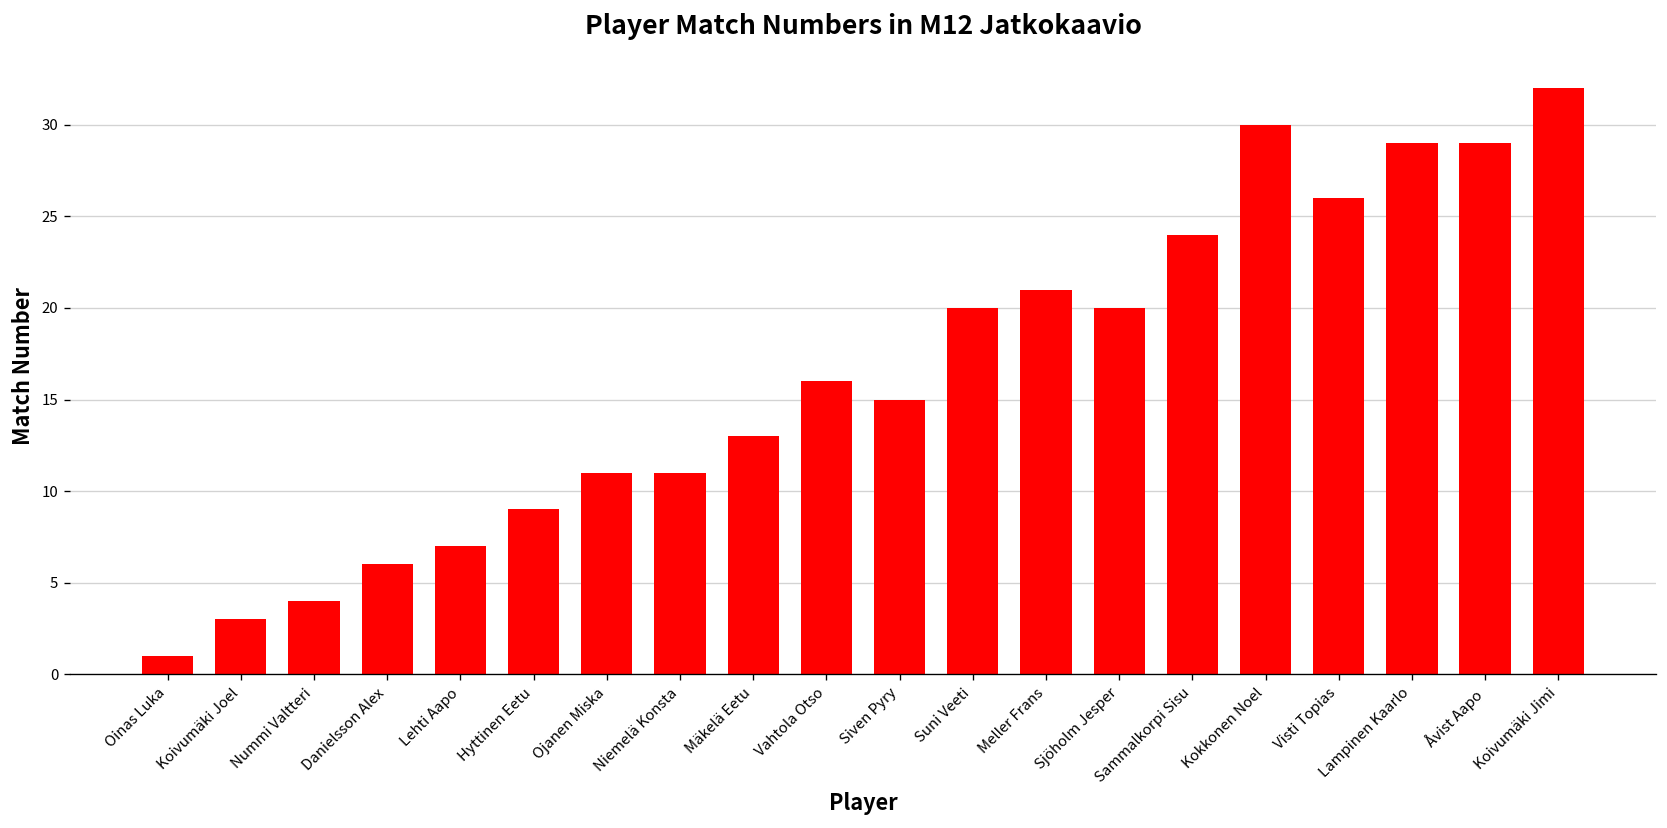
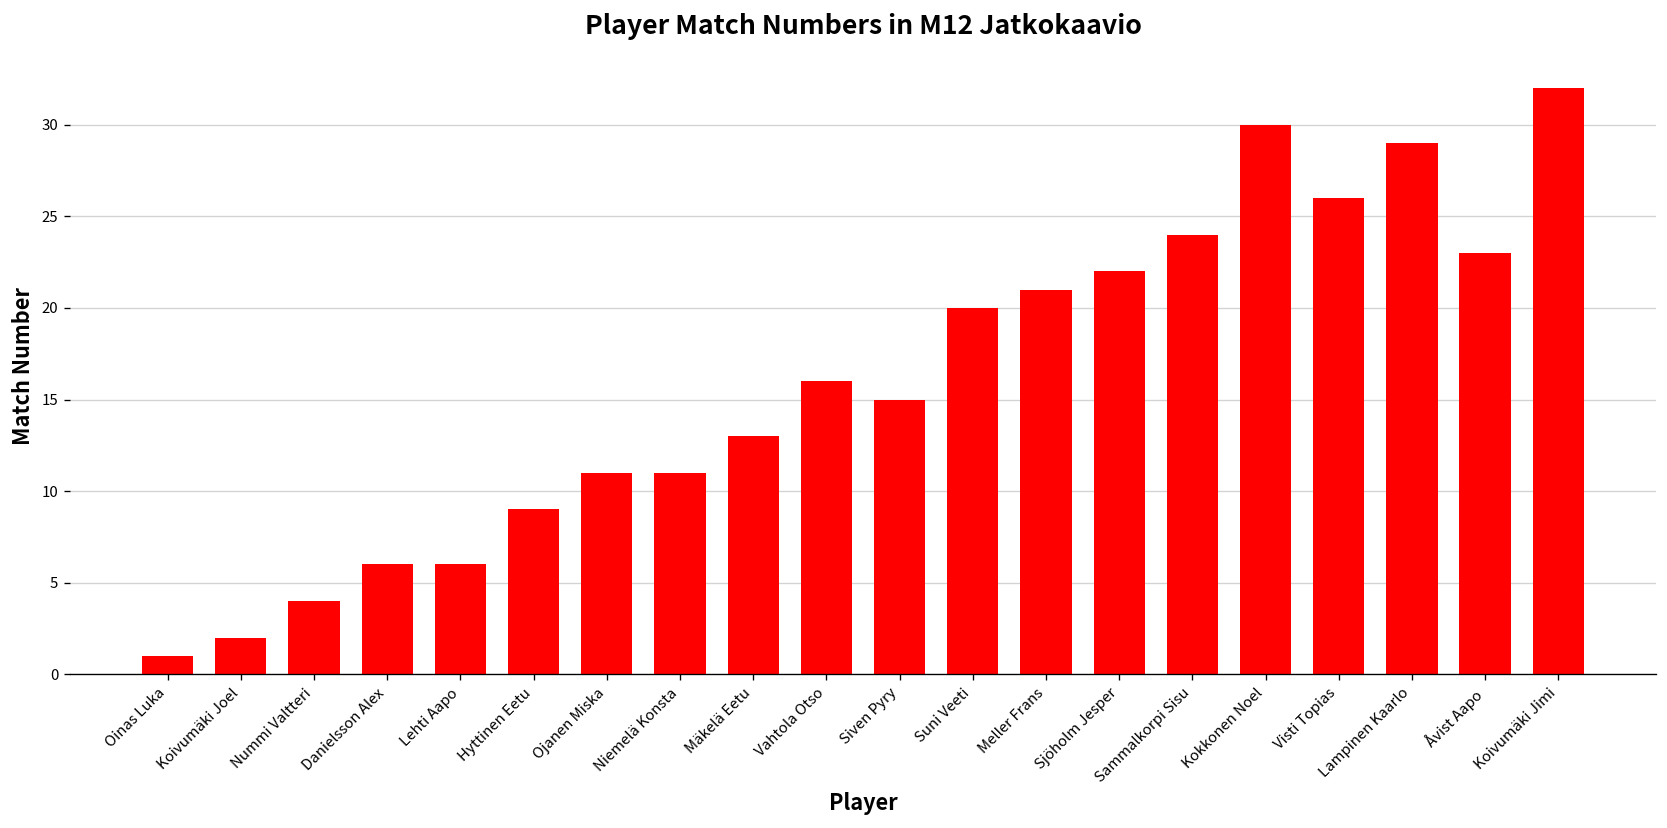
  {
    "Oinas Luka": 1,
-   "Koivumäki Joel": 3,
+   "Koivumäki Joel": 2,
    "Nummi Valtteri": 4,
    "Danielsson Alex": 6,
-   "Lehti Aapo": 7,
+   "Lehti Aapo": 6,
    "Hyttinen Eetu": 9,
    "Ojanen Miska": 11,
    "Niemelä Konsta": 11,
    "Mäkelä Eetu": 13,
    "Vahtola Otso": 16,
    "Siven Pyry": 15,
    "Suni Veeti": 20,
    "Meller Frans": 21,
-   "Sjöholm Jesper": 20,
+   "Sjöholm Jesper": 22,
    "Sammalkorpi Sisu": 24,
    "Kokkonen Noel": 30,
    "Visti Topias": 26,
    "Lampinen Kaarlo": 29,
-   "Åvist Aapo": 29,
+   "Åvist Aapo": 23,
    "Koivumäki Jimi": 32
  }
